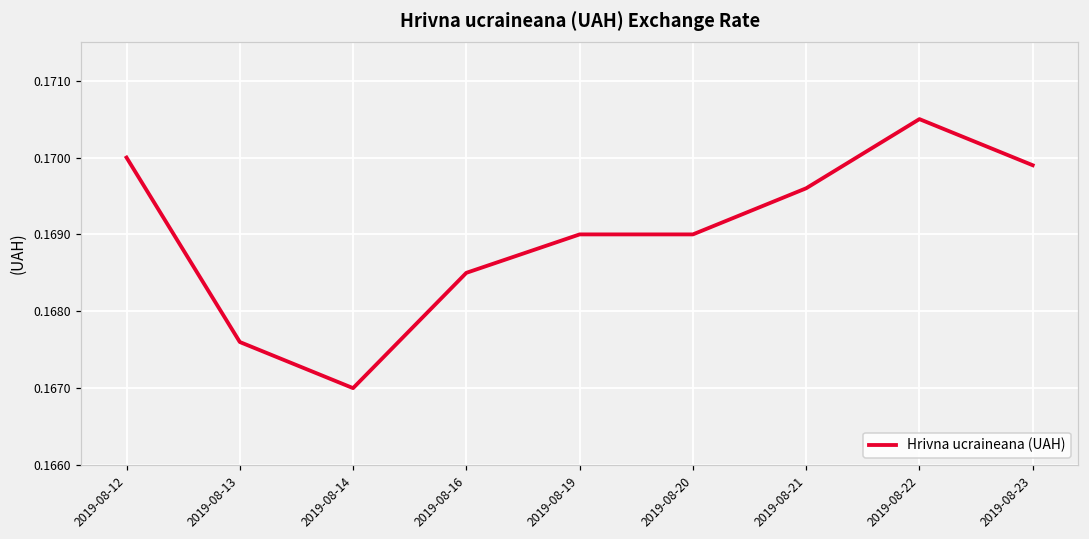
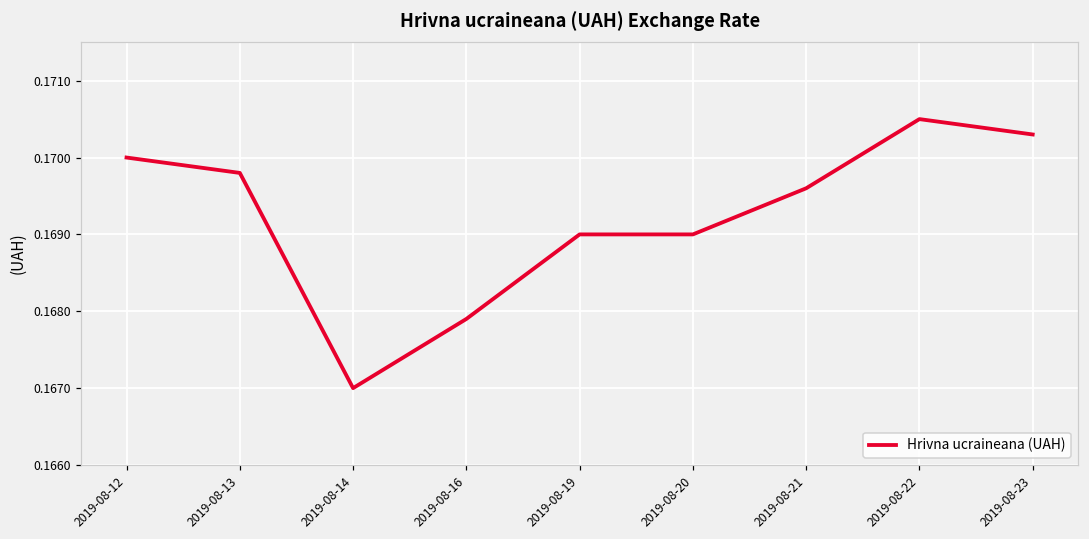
  {
    "2019-08-12": 0.1700,
-   "2019-08-13": 0.1676,
+   "2019-08-13": 0.1698,
    "2019-08-14": 0.1670,
-   "2019-08-16": 0.1685,
+   "2019-08-16": 0.1679,
    "2019-08-19": 0.1690,
    "2019-08-20": 0.1690,
    "2019-08-21": 0.1696,
    "2019-08-22": 0.1705,
-   "2019-08-23": 0.1699
+   "2019-08-23": 0.1703
  }
